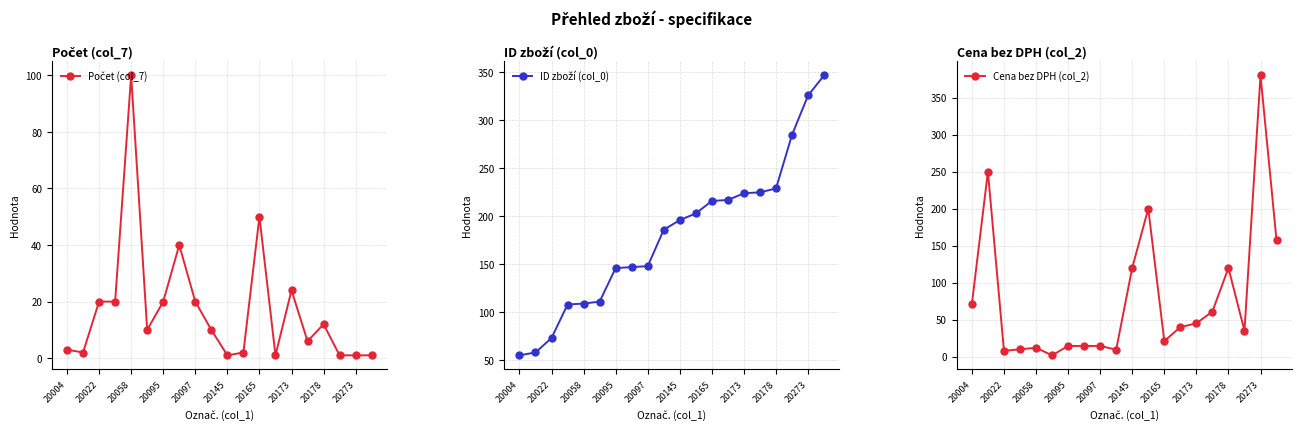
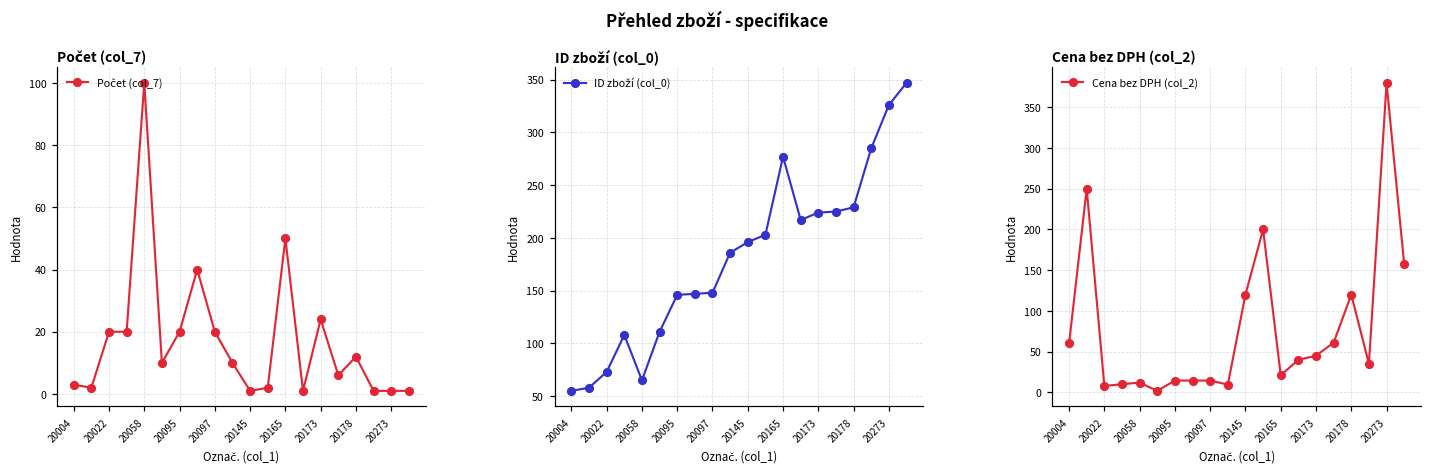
  {
    "Počet (col_7)": {
      "20004": 3,
      "20022": 20,
      "20058": 100,
      "20095": 20,
      "20097": 20,
      "20145": 1,
      "20165": 50,
      "20173": 24,
      "20178": 12,
      "20273": 1
    },
    "ID zboží (col_0)": {
      "20004": 60,
      "20022": 70,
-     "20058": 110,
+     "20058": 70,
      "20095": 150,
      "20097": 150,
      "20145": 200,
-     "20165": 220,
+     "20165": 280,
      "20173": 220,
      "20178": 230,
      "20273": 330
    },
    "Cena bez DPH (col_2)": {
-     "20004": 70,
+     "20004": 60,
      "20022": 10,
      "20058": 10,
      "20095": 10,
      "20097": 10,
      "20145": 120,
      "20165": 20,
      "20173": 50,
      "20178": 120,
      "20273": 380
    }
  }
